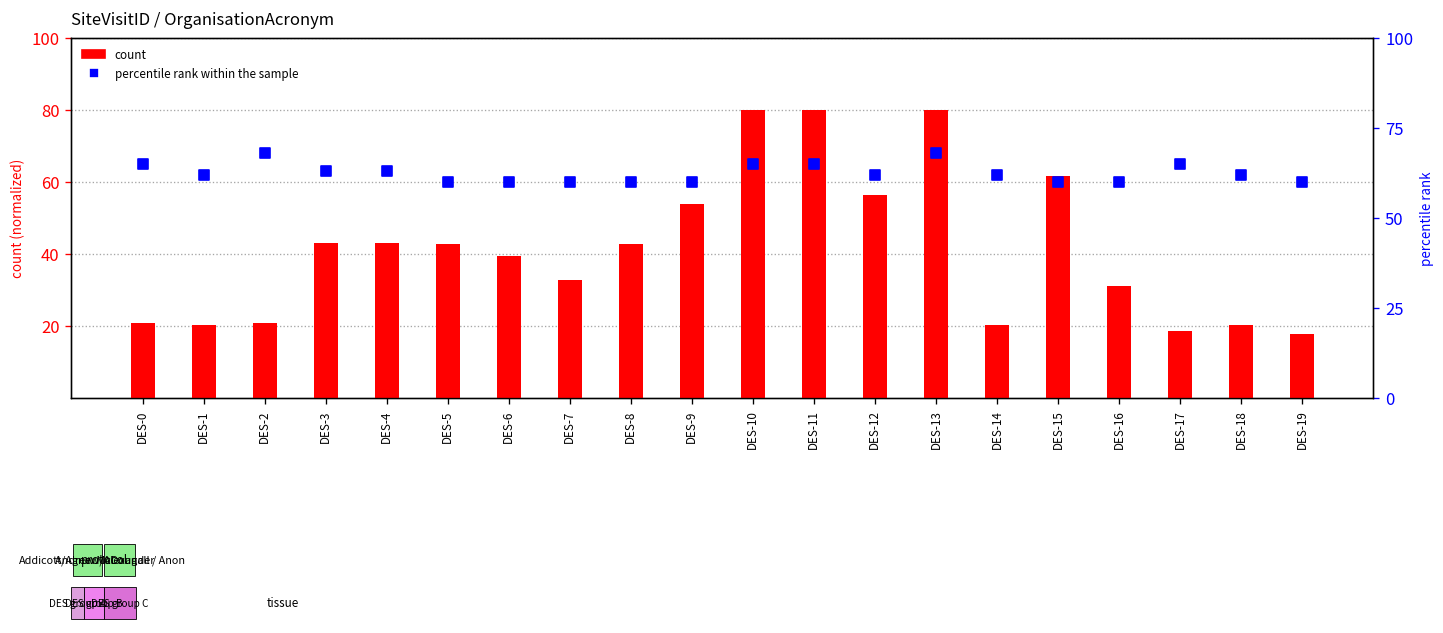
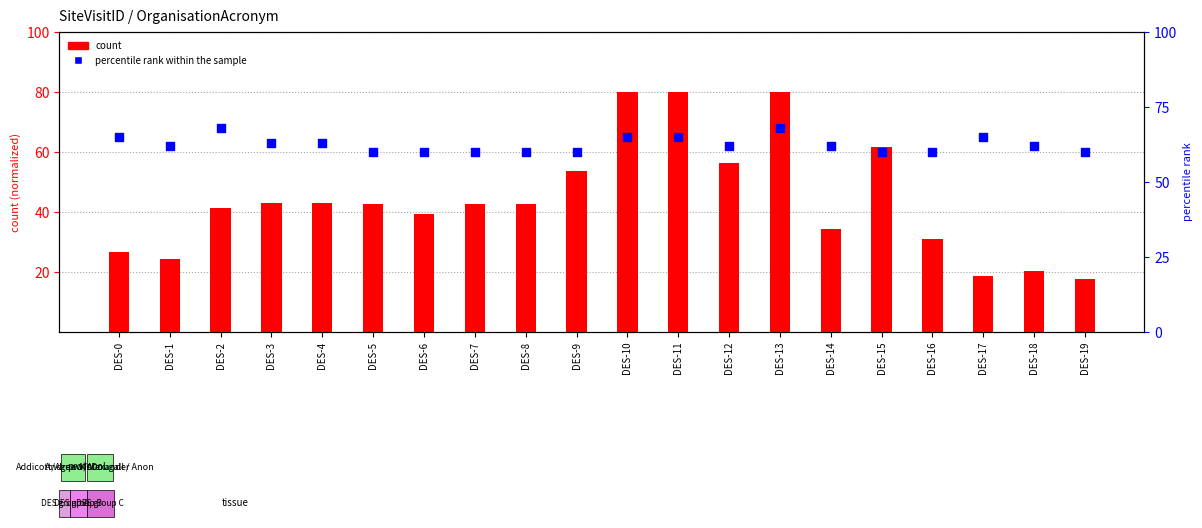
  {
    "count": {
-     "DES-0": 21,
-     "DES-1": 20,
-     "DES-2": 21,
+     "DES-0": 27,
+     "DES-1": 24,
+     "DES-2": 41,
      "DES-3": 43,
      "DES-4": 43,
      "DES-5": 43,
      "DES-6": 39,
-     "DES-7": 33,
+     "DES-7": 43,
      "DES-8": 43,
      "DES-9": 54,
      "DES-10": 80,
      "DES-11": 80,
      "DES-12": 56,
      "DES-13": 80,
-     "DES-14": 20,
+     "DES-14": 34,
      "DES-15": 62,
      "DES-16": 31,
      "DES-17": 19,
      "DES-18": 20,
      "DES-19": 18
    }
  }
